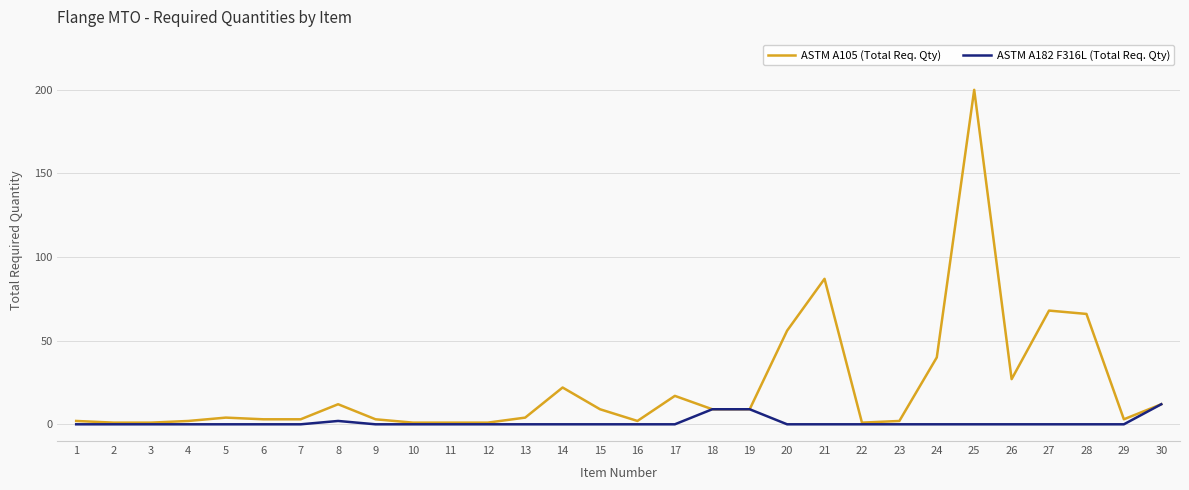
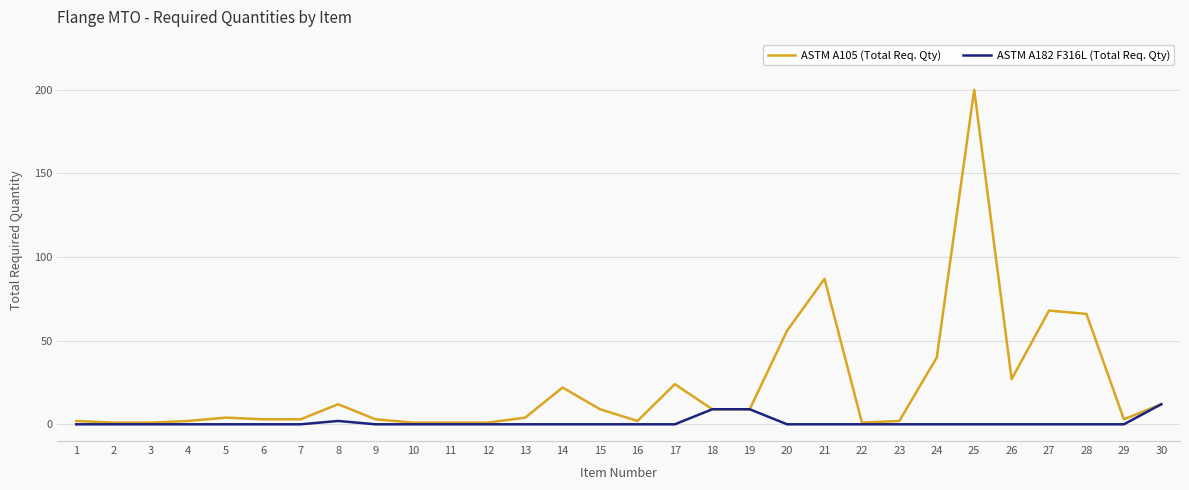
  {
    "ASTM A105 (Total Req. Qty)": {
      "1": 2,
      "4": 2,
      "5": 4,
      "6": 3,
      "7": 3,
      "8": 12,
      "9": 3,
      "13": 4,
      "14": 22,
      "15": 9,
      "16": 2,
-     "17": 17,
+     "17": 24,
      "20": 56,
      "21": 87,
      "23": 2,
      "24": 40,
      "25": 200,
      "26": 27,
      "27": 68,
      "28": 66,
      "29": 3
    },
    "ASTM A182 F316L (Total Req. Qty)": {
      "1": 0,
      "4": 0,
      "5": 0,
      "6": 0,
      "7": 0,
      "8": 2,
      "9": 0,
      "13": 0,
      "14": 0,
      "15": 0,
      "16": 0,
      "17": 0,
      "20": 0,
      "21": 0,
      "23": 0,
      "24": 0,
      "25": 0,
      "26": 0,
      "27": 0,
      "28": 0,
      "29": 0
    }
  }
